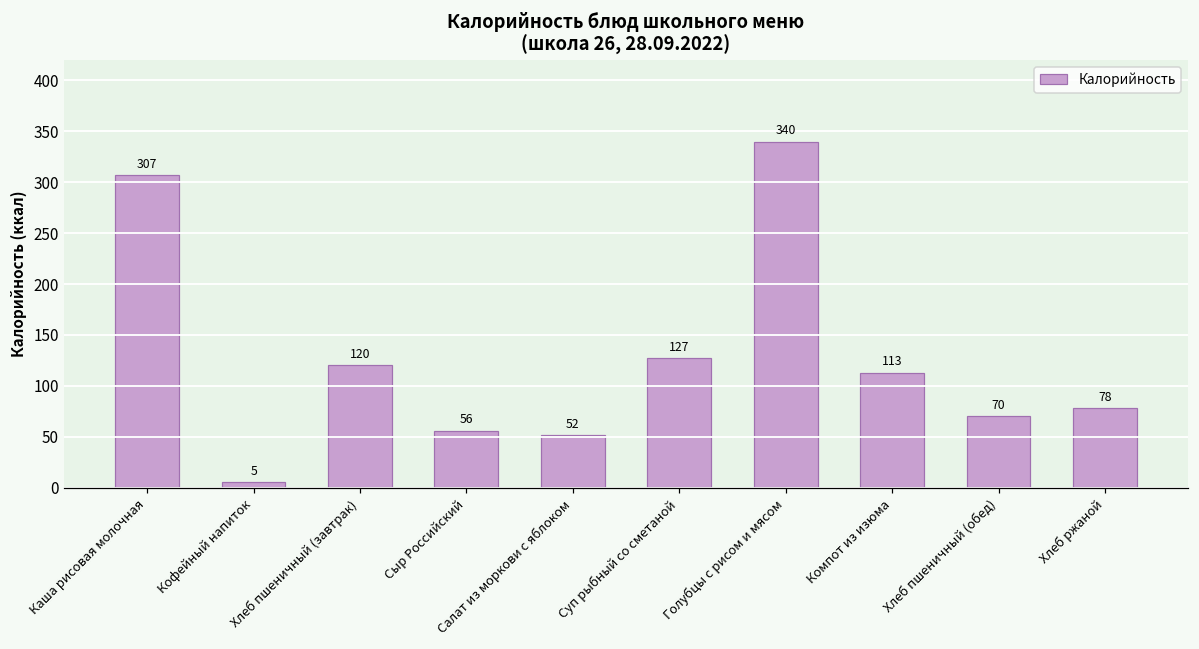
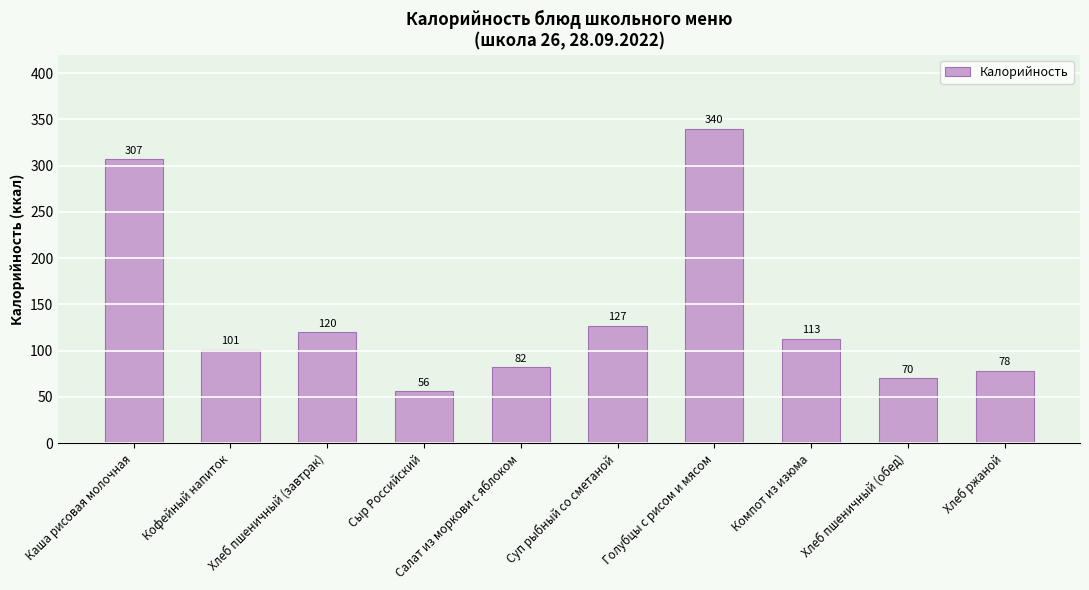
  {
    "Каша рисовая молочная": 307,
-   "Кофейный напиток": 5,
+   "Кофейный напиток": 101,
    "Хлеб пшеничный (завтрак)": 120,
    "Сыр Российский": 56,
-   "Салат из моркови с яблоком": 52,
+   "Салат из моркови с яблоком": 82,
    "Суп рыбный со сметаной": 127,
    "Голубцы с рисом и мясом": 340,
    "Компот из изюма": 113,
    "Хлеб пшеничный (обед)": 70,
    "Хлеб ржаной": 78
  }
